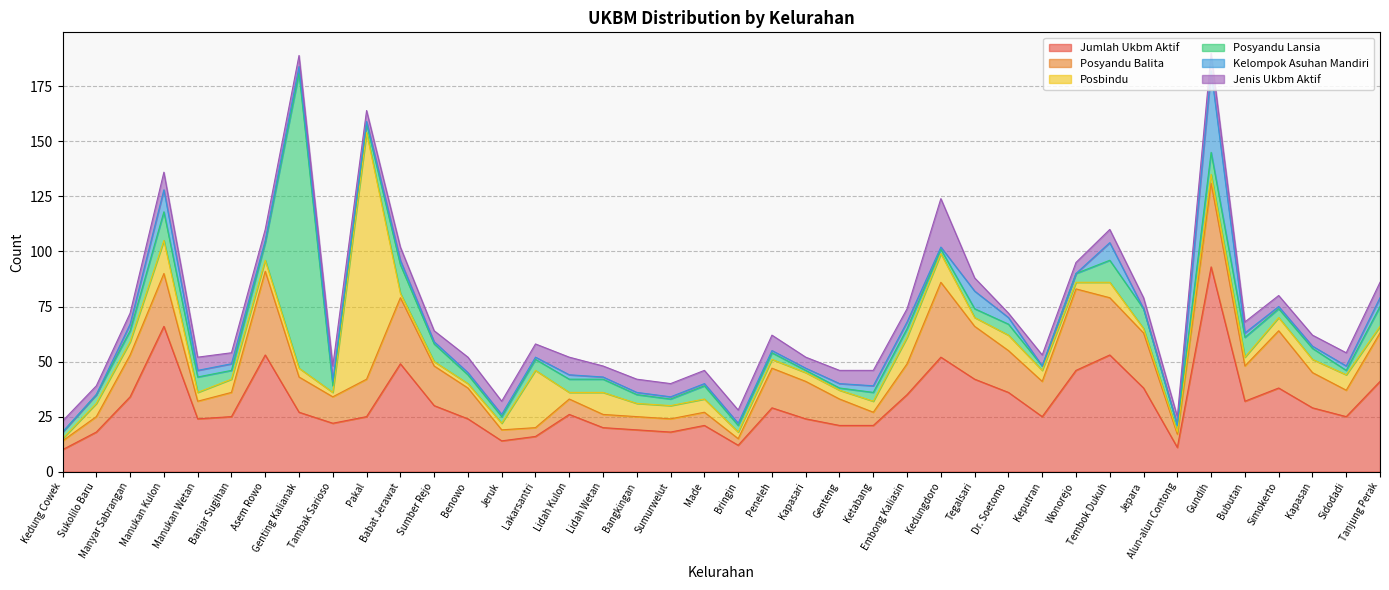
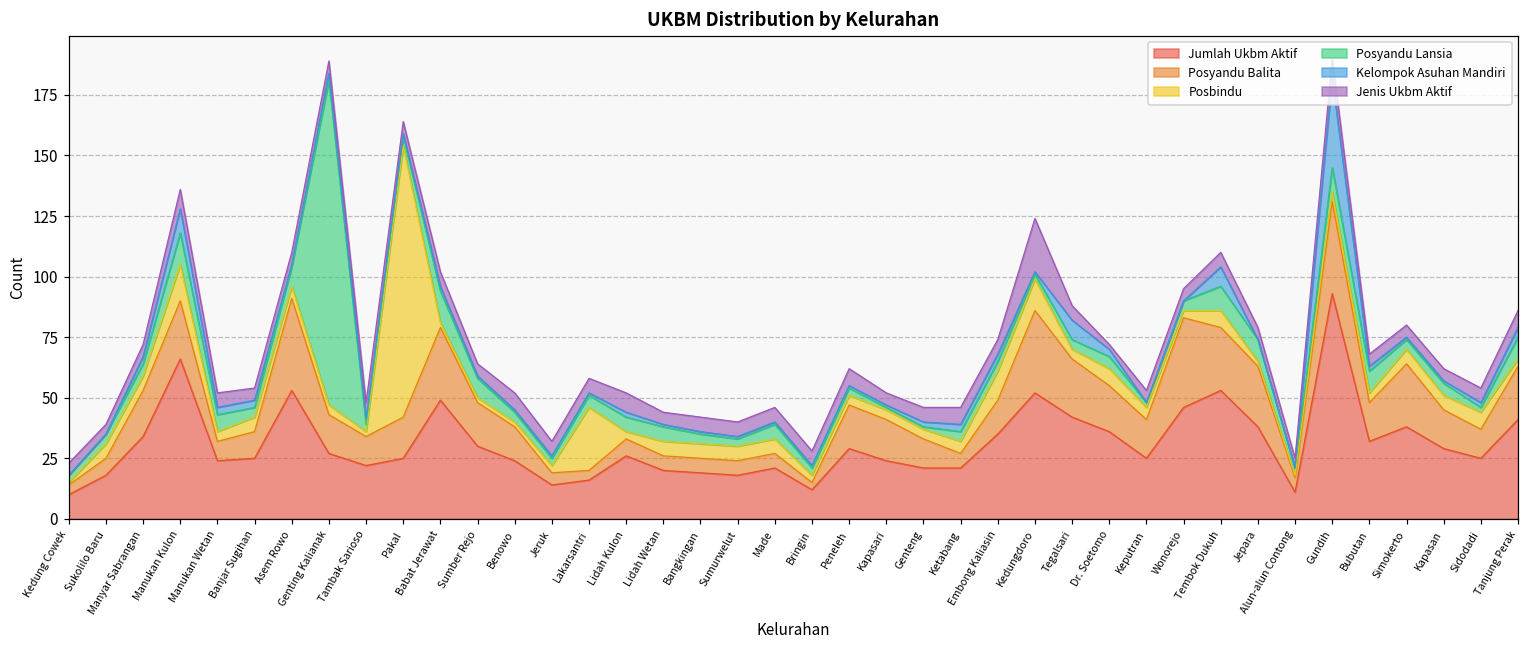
  {
    "Posbindu": {
      "Sukolilo Baru": 6,
      "Manyar Sabrangan": 6,
      "Manukan Kulon": 15,
      "Manukan Wetan": 4,
      "Banjar Sugihan": 6,
      "Asem Rowo": 5,
      "Genting Kalianak": 4,
      "Tambak Sarioso": 2,
      "Pakal": 112,
      "Babat Jerawat": 2,
      "Sumber Rejo": 2,
      "Benowo": 2,
      "Jeruk": 3,
      "Lakarsantri": 26,
      "Lidah Kulon": 3,
-     "Lidah Wetan": 10,
+     "Lidah Wetan": 6,
      "Bangkingan": 6,
      "Sumurwelut": 6,
      "Made": 6,
      "Bringin": 3,
      "Peneleh": 4,
      "Ketabang": 5,
      "Embong Kaliasin": 12,
      "Kedungdoro": 13,
      "Tegalsari": 4,
      "Dr. Soetomo": 7,
      "Keputran": 5,
      "Wonorejo": 3,
      "Tembok Dukuh": 7,
      "Jepara": 2,
      "Gundih": 4,
      "Bubutan": 4,
      "Simokerto": 6,
      "Kapasan": 6,
      "Sidodadi": 7,
      "Tanjung Perak": 3
    },
    "Posyandu Lansia": {
      "Manyar Sabrangan": 5,
      "Manukan Kulon": 13,
      "Manukan Wetan": 7,
      "Banjar Sugihan": 4,
      "Genting Kalianak": 134,
      "Tambak Sarioso": 3,
      "Babat Jerawat": 13,
      "Lidah Kulon": 6,
      "Ketabang": 4,
      "Embong Kaliasin": 4,
      "Tegalsari": 4,
      "Dr. Soetomo": 5,
      "Tembok Dukuh": 10,
      "Gundih": 10,
      "Bubutan": 9,
      "Sidodadi": 2,
      "Tanjung Perak": 9
    },
    "Kelompok Asuhan Mandiri": {
      "Manyar Sabrangan": 3,
      "Manukan Kulon": 10,
      "Manukan Wetan": 3,
      "Banjar Sugihan": 3,
      "Genting Kalianak": 3,
      "Tambak Sarioso": 2,
      "Babat Jerawat": 2,
      "Lidah Kulon": 2,
      "Genteng": 2,
      "Ketabang": 3,
      "Embong Kaliasin": 3,
      "Tegalsari": 8,
      "Dr. Soetomo": 3,
      "Tembok Dukuh": 8,
      "Bubutan": 2,
      "Sidodadi": 2,
      "Tanjung Perak": 4
    },
    "Jenis Ukbm Aktif": {
      "Kedung Cowek": 5,
      "Sukolilo Baru": 4,
      "Manyar Sabrangan": 5,
      "Manukan Kulon": 8,
      "Manukan Wetan": 6,
      "Banjar Sugihan": 5,
      "Asem Rowo": 5,
      "Genting Kalianak": 5,
      "Tambak Sarioso": 7,
      "Pakal": 5,
      "Babat Jerawat": 6,
      "Sumber Rejo": 5,
      "Benowo": 7,
      "Jeruk": 6,
      "Lakarsantri": 6,
      "Lidah Kulon": 8,
      "Lidah Wetan": 5,
      "Bangkingan": 6,
      "Sumurwelut": 6,
      "Made": 6,
      "Bringin": 6,
      "Peneleh": 7,
      "Kapasari": 5,
      "Genteng": 6,
      "Ketabang": 7,
      "Embong Kaliasin": 6,
      "Kedungdoro": 22,
      "Tegalsari": 6,
      "Dr. Soetomo": 2,
      "Keputran": 5,
      "Wonorejo": 5,
      "Tembok Dukuh": 6,
      "Jepara": 5,
      "Alun-alun Contong": 4,
      "Bubutan": 5,
      "Simokerto": 5,
      "Kapasan": 5,
      "Sidodadi": 6,
      "Tanjung Perak": 7
    }
  }
